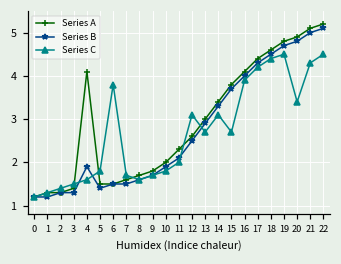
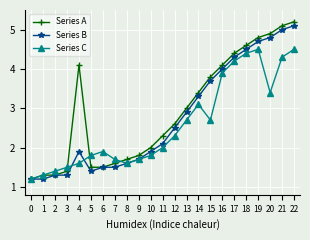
  {
    "Series A": {
      "3": 1.4,
      "4": 4.1,
      "5": 1.5,
      "7": 1.6,
      "8": 1.7,
      "9": 1.8,
      "10": 2.0,
      "11": 2.3,
      "12": 2.6,
      "13": 3.0,
      "14": 3.4,
      "15": 3.8,
      "16": 4.1,
      "17": 4.4,
      "18": 4.6,
      "19": 4.8,
      "20": 4.9,
      "21": 5.1,
      "22": 5.2
    },
    "Series B": {
      "1": 1.2,
      "3": 1.3,
      "4": 1.9,
      "5": 1.4,
      "7": 1.5,
      "10": 1.9,
      "11": 2.1,
      "12": 2.5,
      "13": 2.9,
      "14": 3.3,
      "15": 3.7,
      "16": 4.0,
      "17": 4.3,
      "18": 4.5,
      "19": 4.7,
      "20": 4.8,
      "21": 5.0,
      "22": 5.1
    },
    "Series C": {
      "2": 1.4,
      "3": 1.5,
      "4": 1.6,
      "5": 1.8,
-     "6": 3.8,
+     "6": 1.9,
      "7": 1.7,
      "10": 1.8,
      "11": 2.0,
-     "12": 3.1,
+     "12": 2.3,
      "13": 2.7,
      "14": 3.1,
      "15": 2.7,
      "16": 3.9,
      "17": 4.2,
      "18": 4.4,
      "19": 4.5,
      "20": 3.4,
      "21": 4.3,
      "22": 4.5
    }
  }
